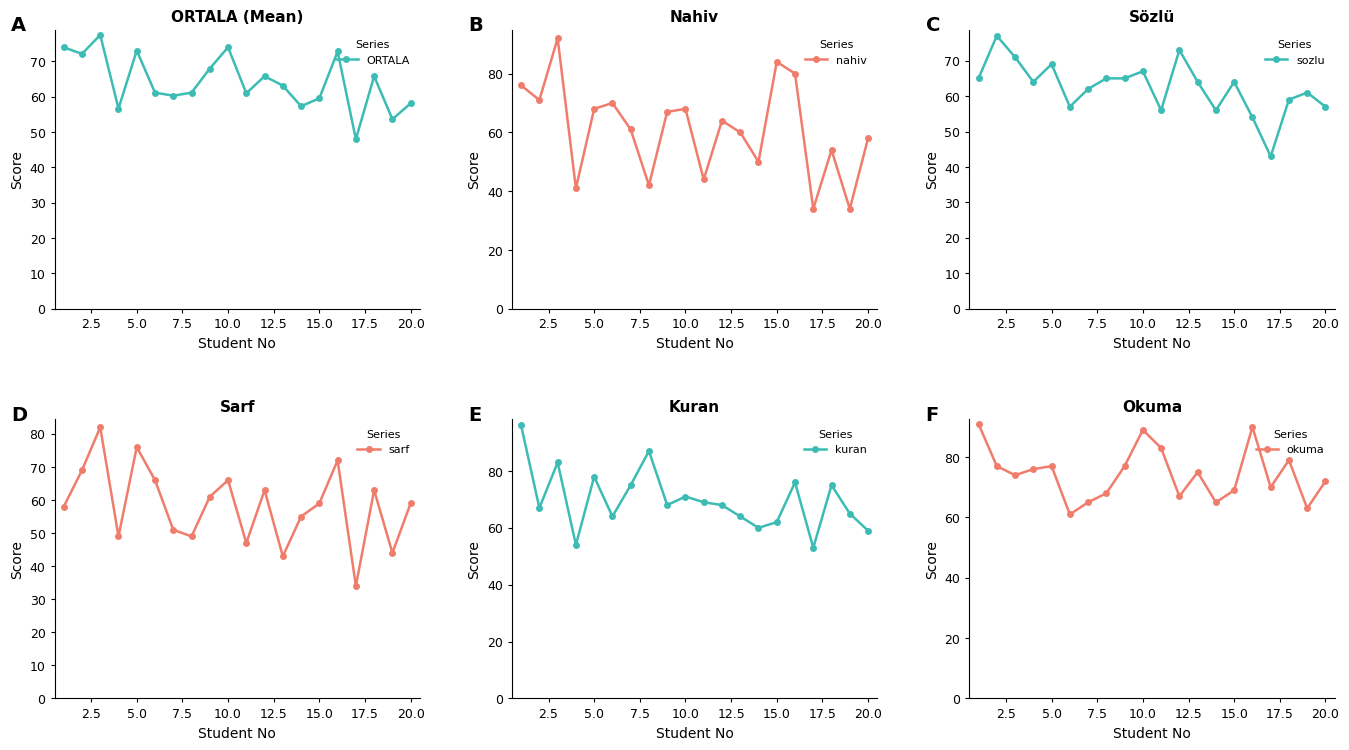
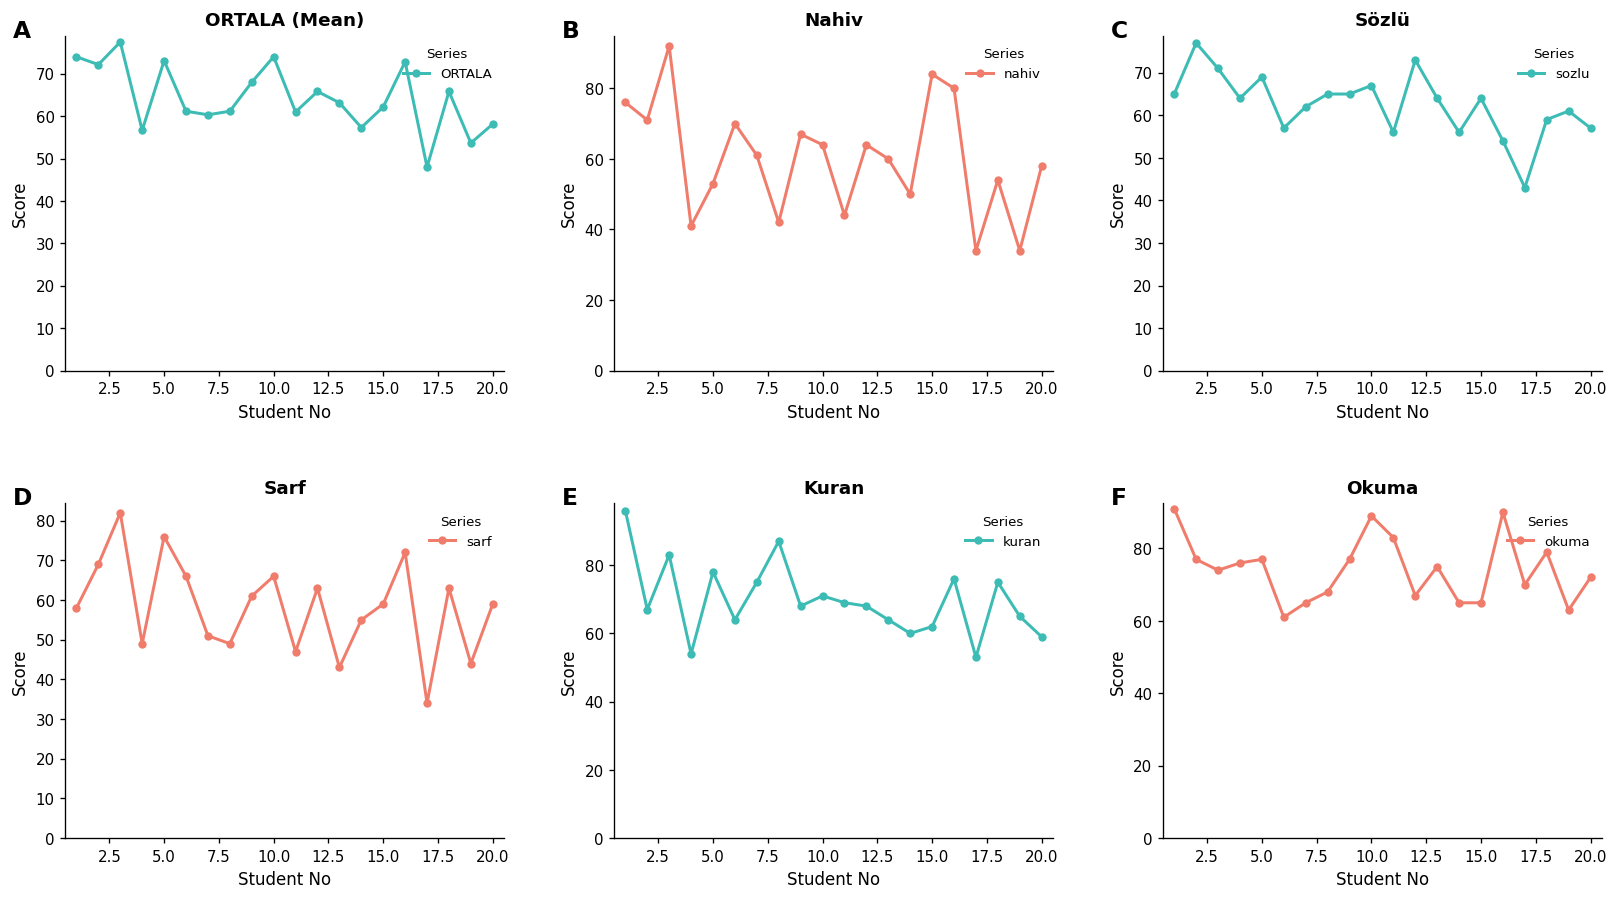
  {
    "ORTALA (Mean)": {
      "5.0": 73,
      "10.0": 74,
-     "15.0": 60,
+     "15.0": 62,
      "20.0": 58
    },
    "Nahiv": {
-     "5.0": 68,
-     "10.0": 68,
+     "5.0": 53,
+     "10.0": 64,
      "15.0": 84,
      "20.0": 58
    },
    "Sözlü": {
      "5.0": 69,
      "10.0": 67,
      "15.0": 64,
      "20.0": 57
    },
    "Sarf": {
      "5.0": 76,
      "10.0": 66,
      "15.0": 59,
      "20.0": 59
    },
    "Kuran": {
      "5.0": 78,
      "10.0": 71,
      "15.0": 62,
      "20.0": 59
    },
    "Okuma": {
      "5.0": 77,
      "10.0": 89,
-     "15.0": 69,
+     "15.0": 65,
      "20.0": 72
    }
  }
